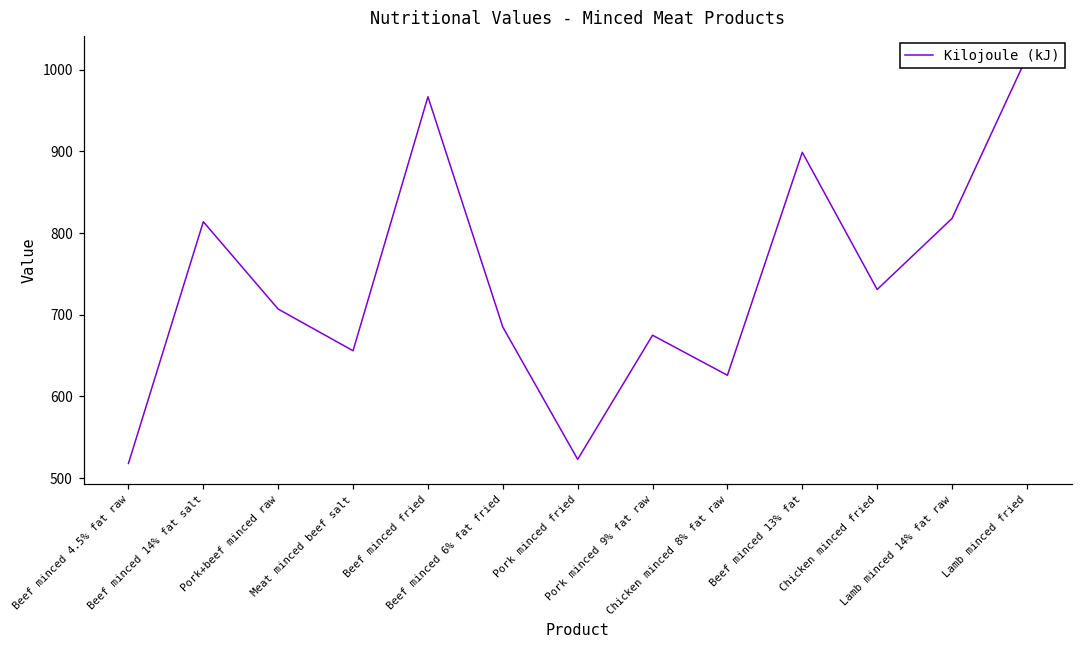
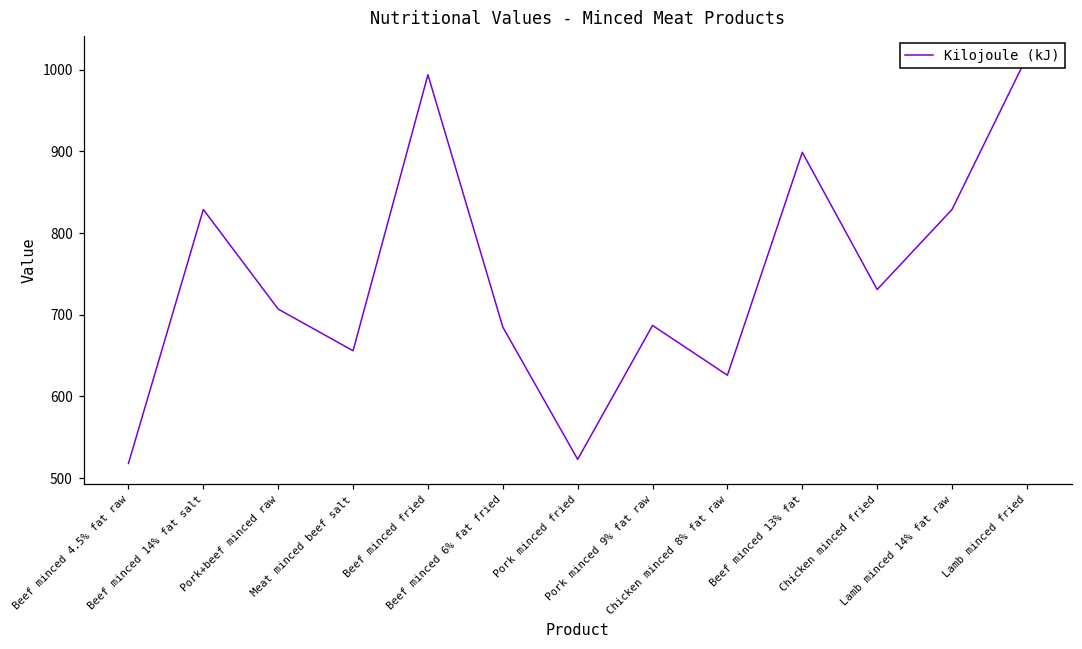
  {
    "Beef minced 4.5% fat raw": 520,
-   "Beef minced 14% fat salt": 810,
+   "Beef minced 14% fat salt": 830,
    "Pork+beef minced raw": 710,
    "Meat minced beef salt": 660,
-   "Beef minced fried": 970,
+   "Beef minced fried": 990,
    "Beef minced 6% fat fried": 690,
    "Pork minced fried": 520,
-   "Pork minced 9% fat raw": 680,
+   "Pork minced 9% fat raw": 690,
    "Chicken minced 8% fat raw": 630,
    "Beef minced 13% fat": 900,
    "Chicken minced fried": 730,
-   "Lamb minced 14% fat raw": 820
+   "Lamb minced 14% fat raw": 830
  }
